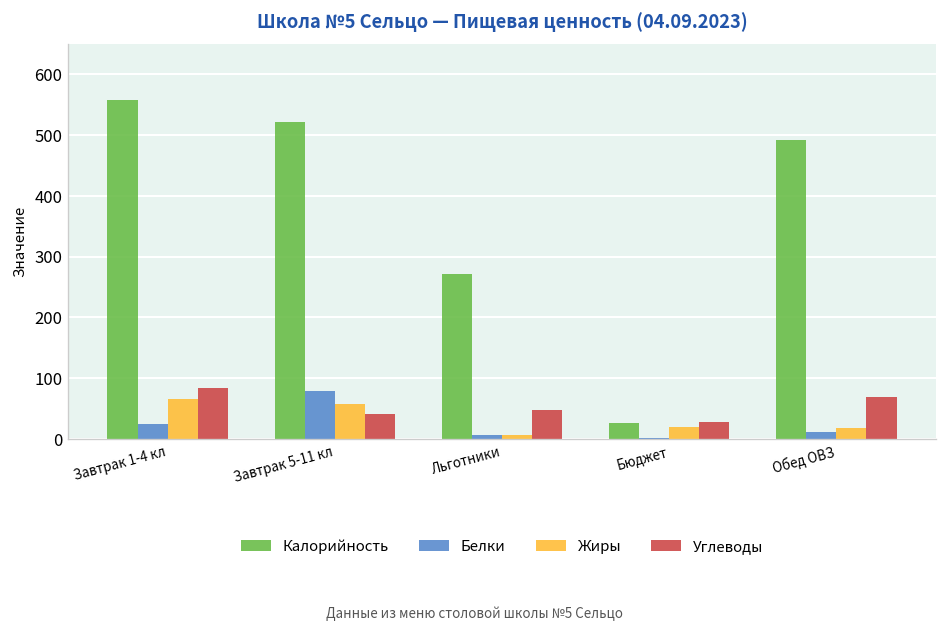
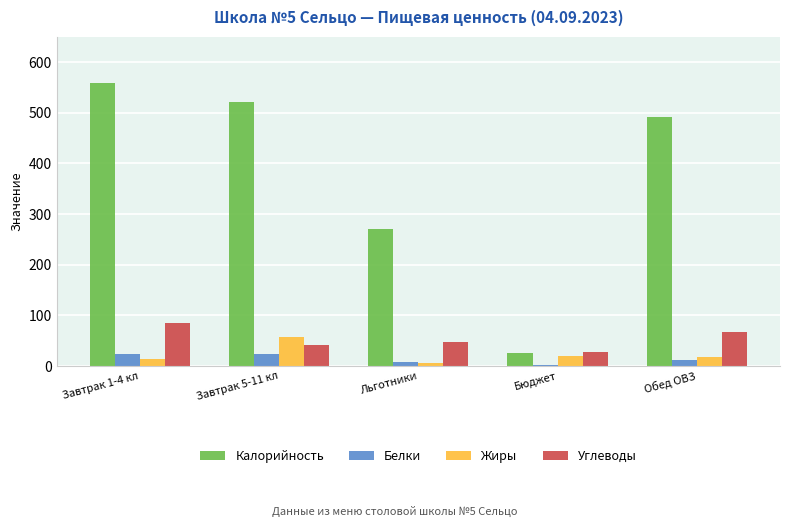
  {
    "Калорийность": {
      "Завтрак 1-4 кл": 560,
      "Завтрак 5-11 кл": 520,
      "Льготники": 270,
      "Бюджет": 30,
      "Обед ОВЗ": 490
    },
    "Белки": {
      "Завтрак 1-4 кл": 20,
-     "Завтрак 5-11 кл": 80,
+     "Завтрак 5-11 кл": 20,
      "Льготники": 10,
      "Обед ОВЗ": 10
    },
    "Жиры": {
-     "Завтрак 1-4 кл": 70,
+     "Завтрак 1-4 кл": 10,
      "Завтрак 5-11 кл": 60,
      "Льготники": 10,
      "Бюджет": 20,
      "Обед ОВЗ": 20
    },
    "Углеводы": {
      "Завтрак 1-4 кл": 80,
      "Завтрак 5-11 кл": 40,
      "Льготники": 50,
      "Бюджет": 30,
      "Обед ОВЗ": 70
    }
  }
